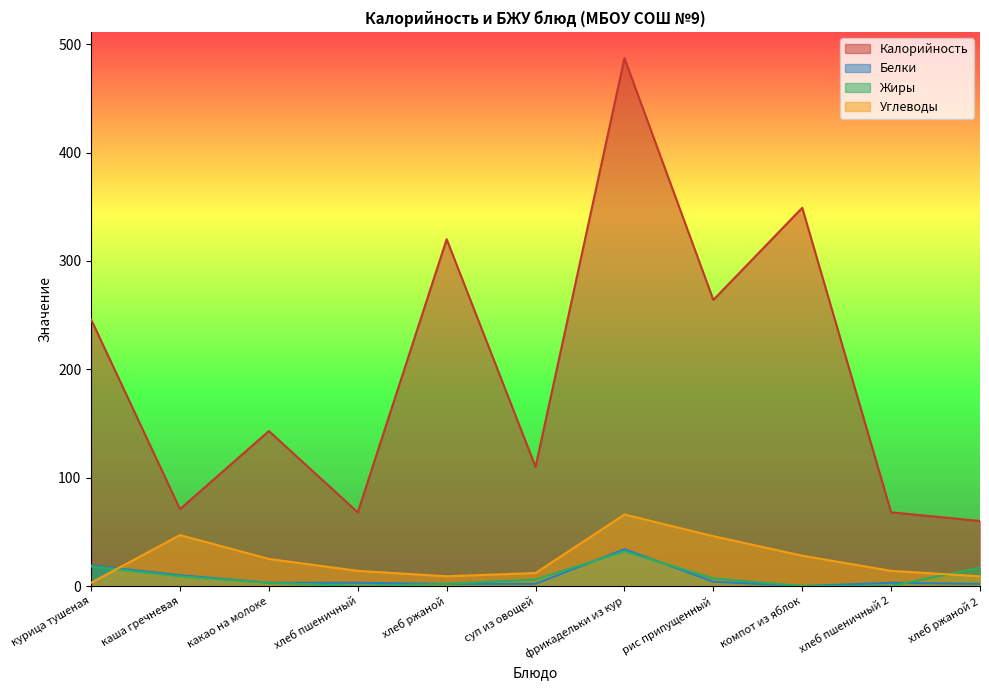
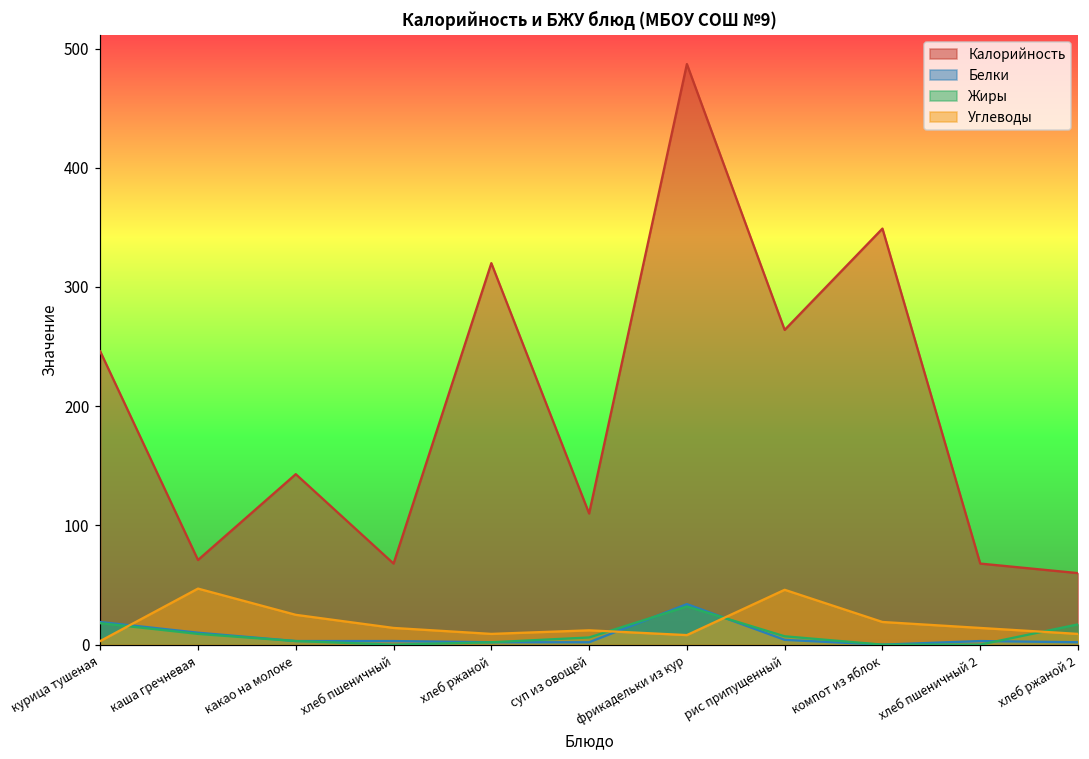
  {
    "Калорийность": {
      "курица тушеная": 246,
      "каша гречневая": 71,
      "какао на молоке": 143,
      "хлеб пшеничный": 68,
      "хлеб ржаной": 320,
      "суп из овощей": 110,
      "фрикадельки из кур": 487,
      "рис припущенный": 264,
      "компот из яблок": 349,
      "хлеб пшеничный 2": 68,
      "хлеб ржаной 2": 60
    },
    "Белки": {
      "хлеб пшеничный": 3,
      "суп из овощей": 2,
      "рис припущенный": 4,
      "хлеб пшеничный 2": 3,
      "хлеб ржаной 2": 2
    },
    "Жиры": {
      "хлеб пшеничный": 0,
      "суп из овощей": 6,
      "рис припущенный": 7,
      "хлеб пшеничный 2": 0,
      "хлеб ржаной 2": 17
    },
    "Углеводы": {
      "курица тушеная": 3,
      "каша гречневая": 47,
      "какао на молоке": 25,
      "хлеб пшеничный": 14,
      "хлеб ржаной": 9,
      "суп из овощей": 12,
-     "фрикадельки из кур": 66,
+     "фрикадельки из кур": 8,
      "рис припущенный": 46,
-     "компот из яблок": 28,
+     "компот из яблок": 19,
      "хлеб пшеничный 2": 14,
      "хлеб ржаной 2": 9
    }
  }
